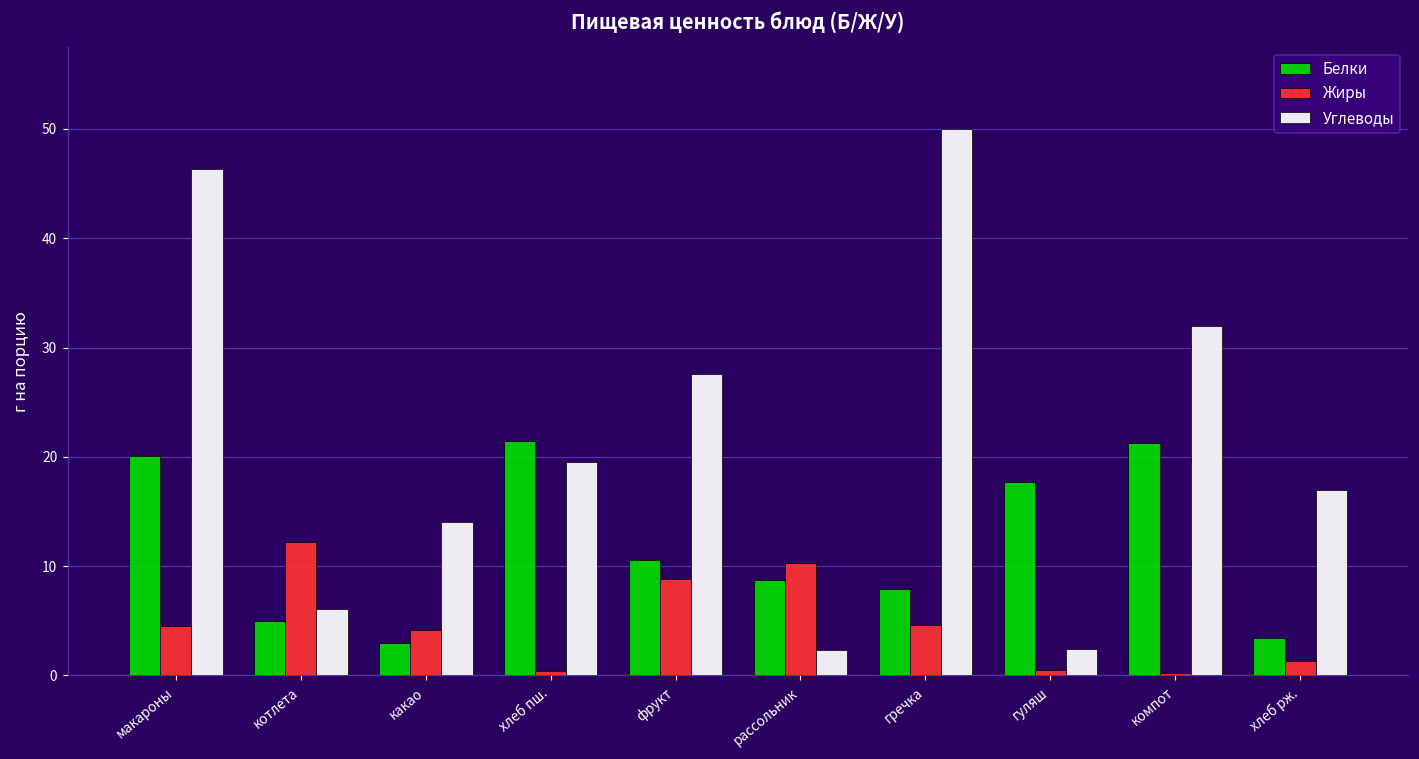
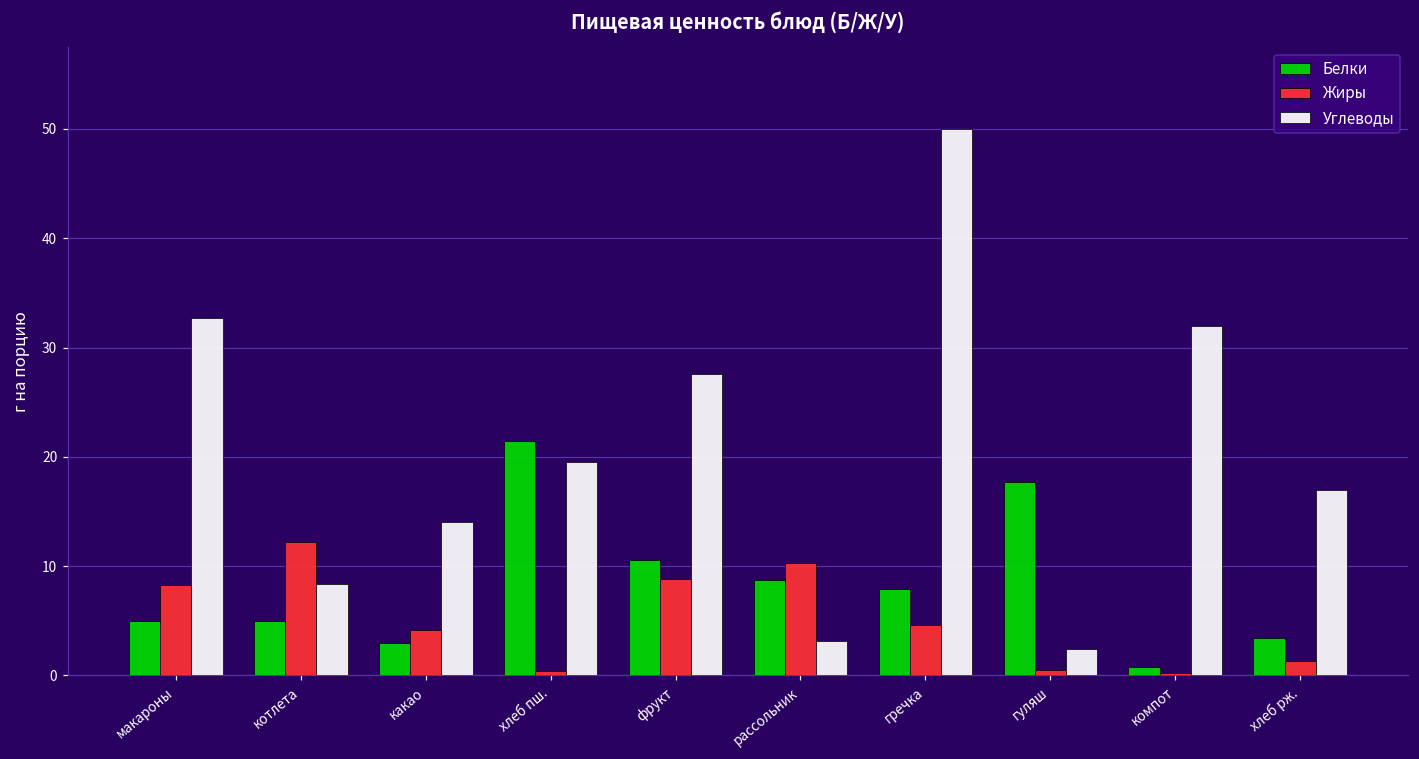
  {
    "Белки": {
-     "макароны": 20,
+     "макароны": 5,
      "котлета": 5,
      "какао": 3,
      "хлеб пш.": 21,
      "фрукт": 11,
      "рассольник": 9,
      "гречка": 8,
      "гуляш": 18,
-     "компот": 21,
+     "компот": 1,
      "хлеб рж.": 3
    },
    "Жиры": {
-     "макароны": 5,
+     "макароны": 8,
      "котлета": 12,
      "какао": 4,
      "хлеб пш.": 0,
      "фрукт": 9,
      "рассольник": 10,
      "гречка": 5,
      "гуляш": 0,
      "хлеб рж.": 1
    },
    "Углеводы": {
-     "макароны": 46,
-     "котлета": 6,
+     "макароны": 33,
+     "котлета": 8,
      "какао": 14,
      "хлеб пш.": 20,
      "фрукт": 28,
-     "рассольник": 2,
+     "рассольник": 3,
      "гречка": 50,
      "гуляш": 2,
      "компот": 32,
      "хлеб рж.": 17
    }
  }
